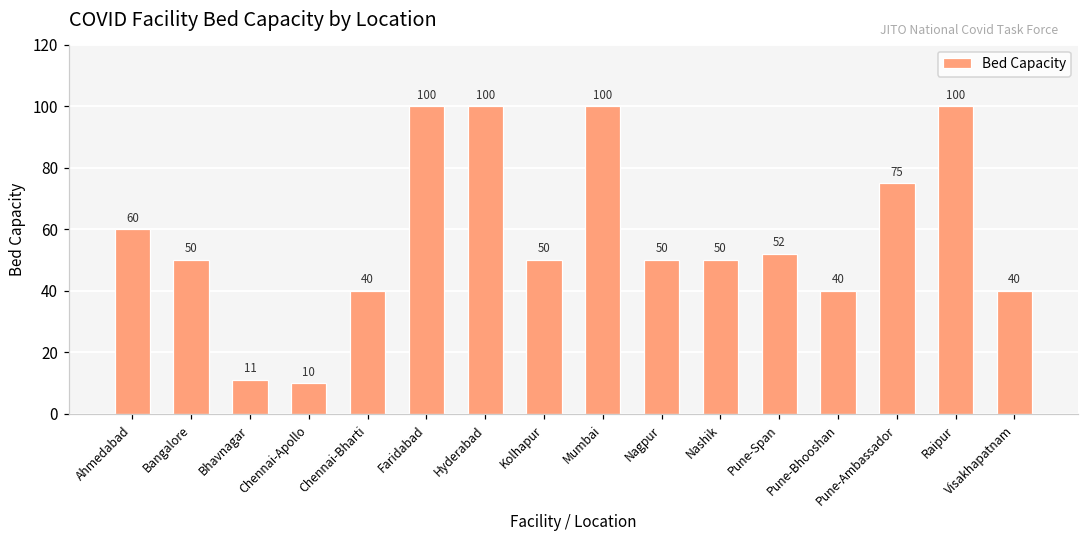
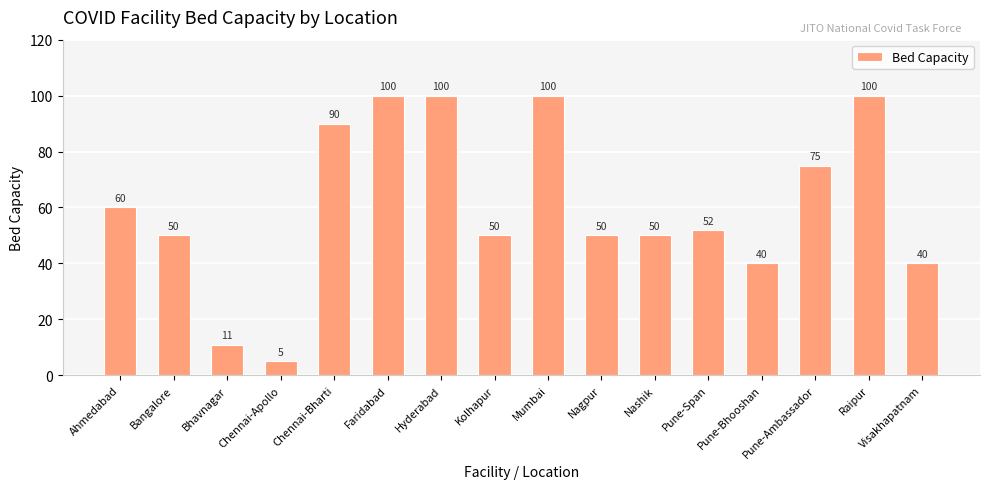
  {
    "Ahmedabad": 60,
    "Bangalore": 50,
    "Bhavnagar": 11,
-   "Chennai-Apollo": 10,
-   "Chennai-Bharti": 40,
+   "Chennai-Apollo": 5,
+   "Chennai-Bharti": 90,
    "Faridabad": 100,
    "Hyderabad": 100,
    "Kolhapur": 50,
    "Mumbai": 100,
    "Nagpur": 50,
    "Nashik": 50,
    "Pune-Span": 52,
    "Pune-Bhooshan": 40,
    "Pune-Ambassador": 75,
    "Raipur": 100,
    "Visakhapatnam": 40
  }
